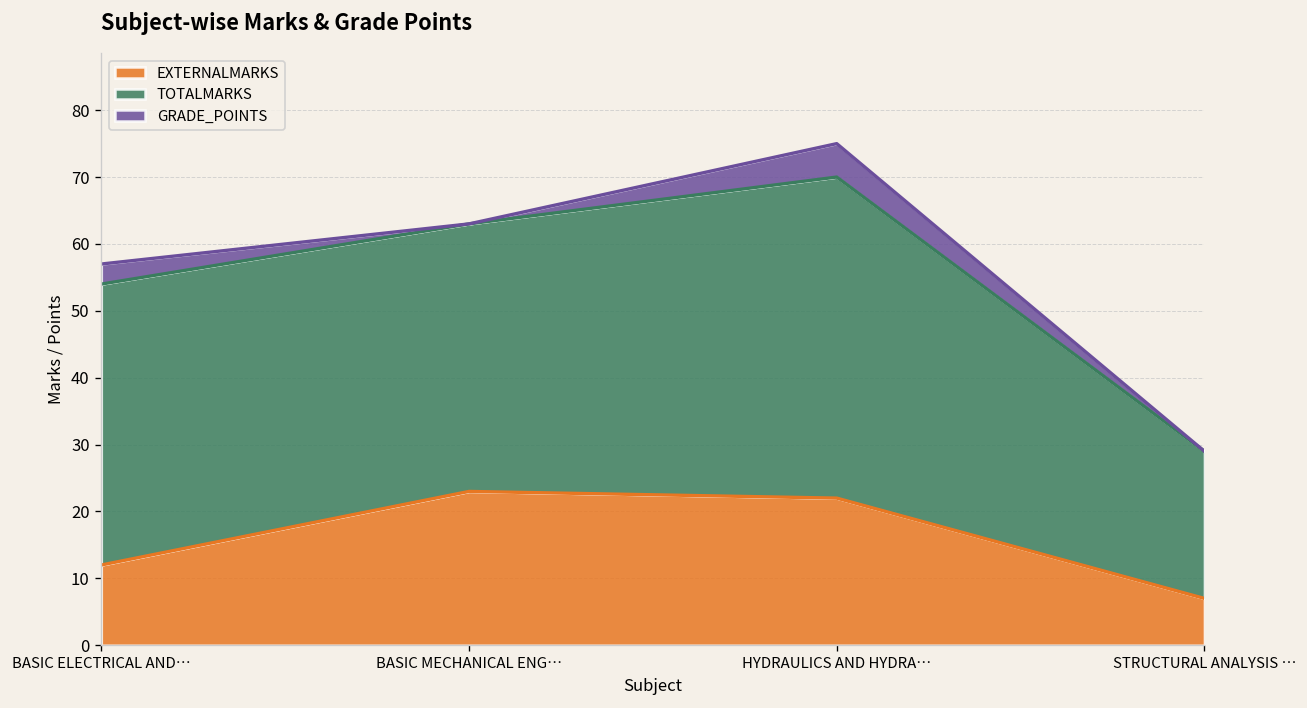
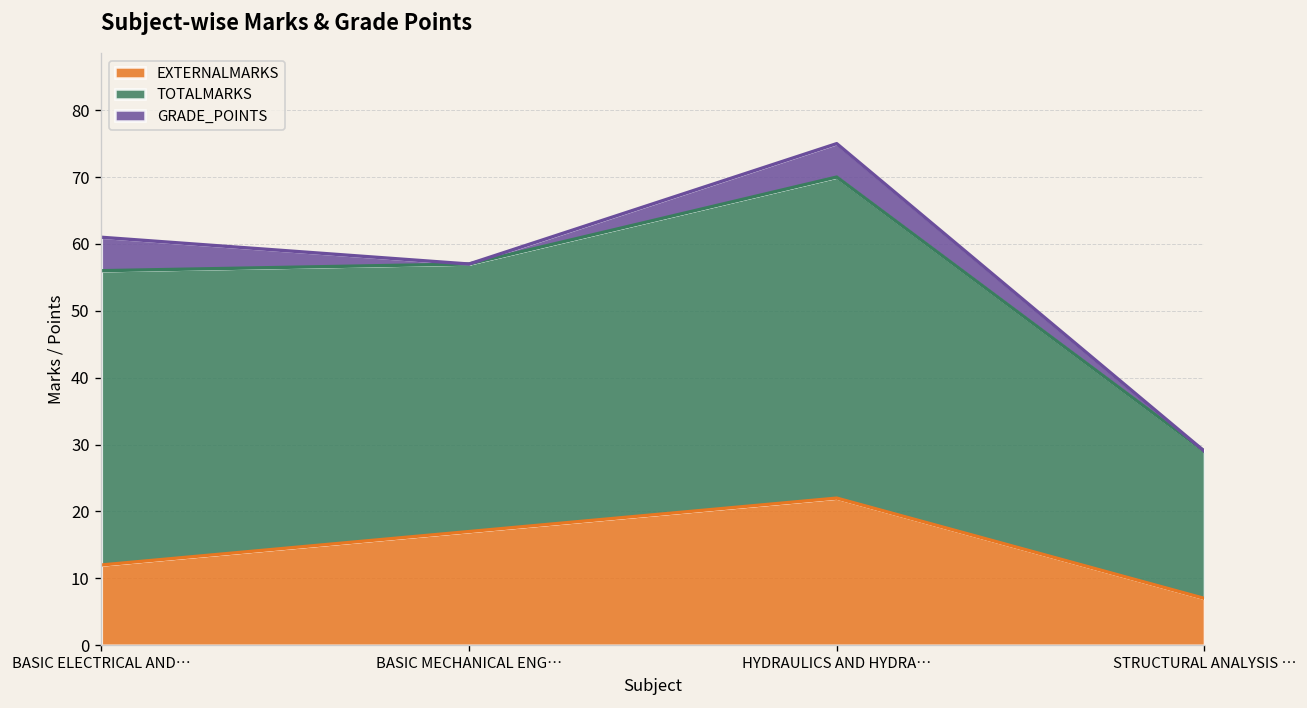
  {
    "EXTERNALMARKS": {
      "BASIC ELECTRICAL AND…": 12,
-     "BASIC MECHANICAL ENG…": 23,
+     "BASIC MECHANICAL ENG…": 17,
      "HYDRAULICS AND HYDRA…": 22,
      "STRUCTURAL ANALYSIS …": 7
    },
    "TOTALMARKS": {
-     "BASIC ELECTRICAL AND…": 42,
+     "BASIC ELECTRICAL AND…": 44,
      "HYDRAULICS AND HYDRA…": 48
    },
    "GRADE_POINTS": {
-     "BASIC ELECTRICAL AND…": 3,
+     "BASIC ELECTRICAL AND…": 5,
      "HYDRAULICS AND HYDRA…": 5
    }
  }
